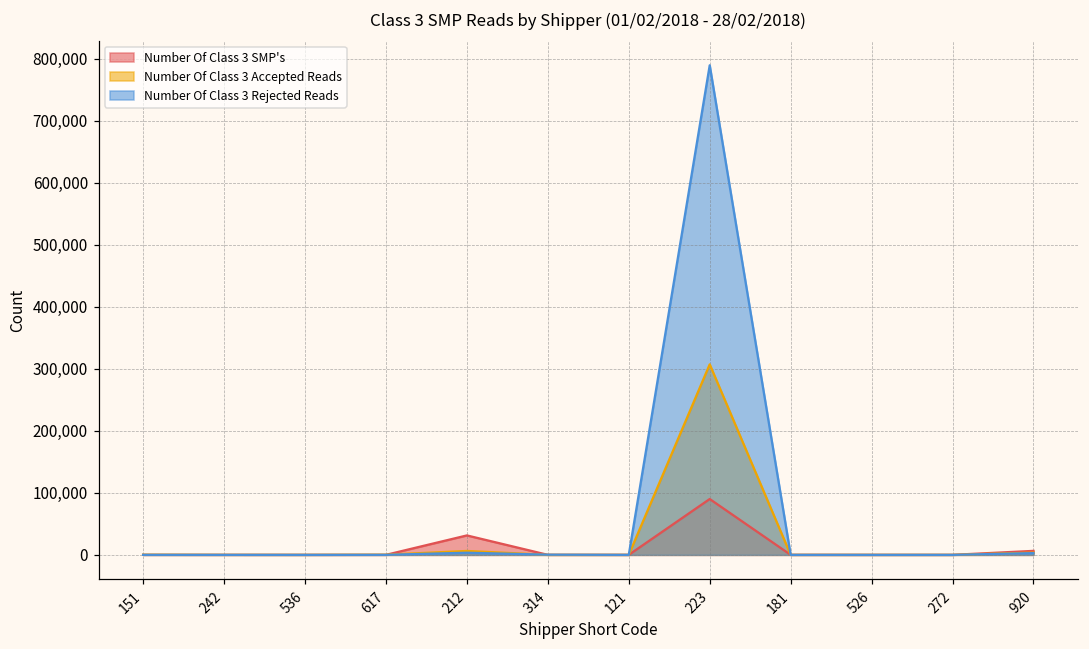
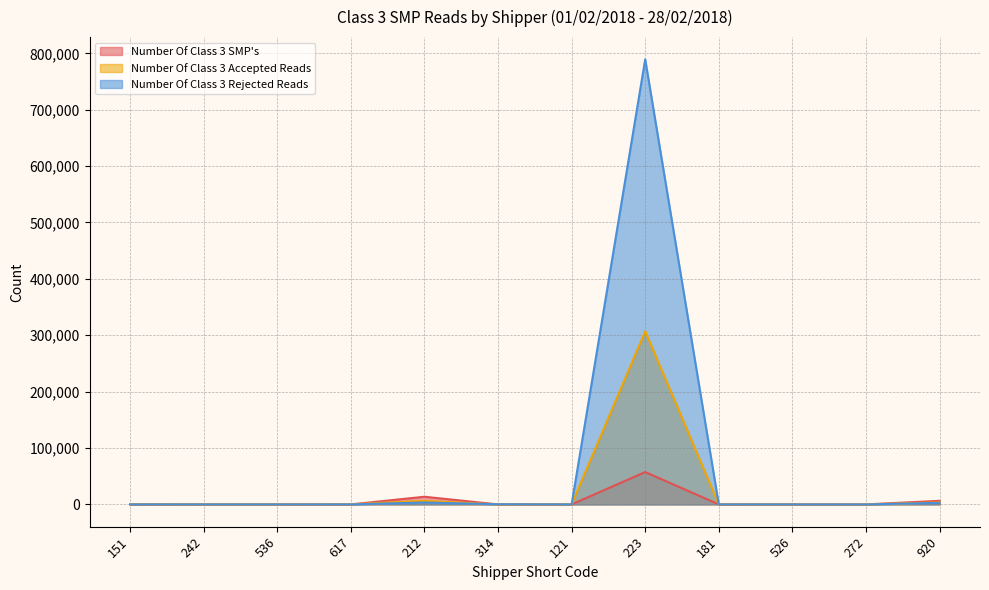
  {
    "Number Of Class 3 SMP's": {
-     "212": "30,000",
-     "223": "90,000"
+     "212": "10,000",
+     "223": "60,000"
    },
    "Number Of Class 3 Accepted Reads": {
      "223": "310,000"
    },
    "Number Of Class 3 Rejected Reads": {
      "223": "790,000"
    }
  }
